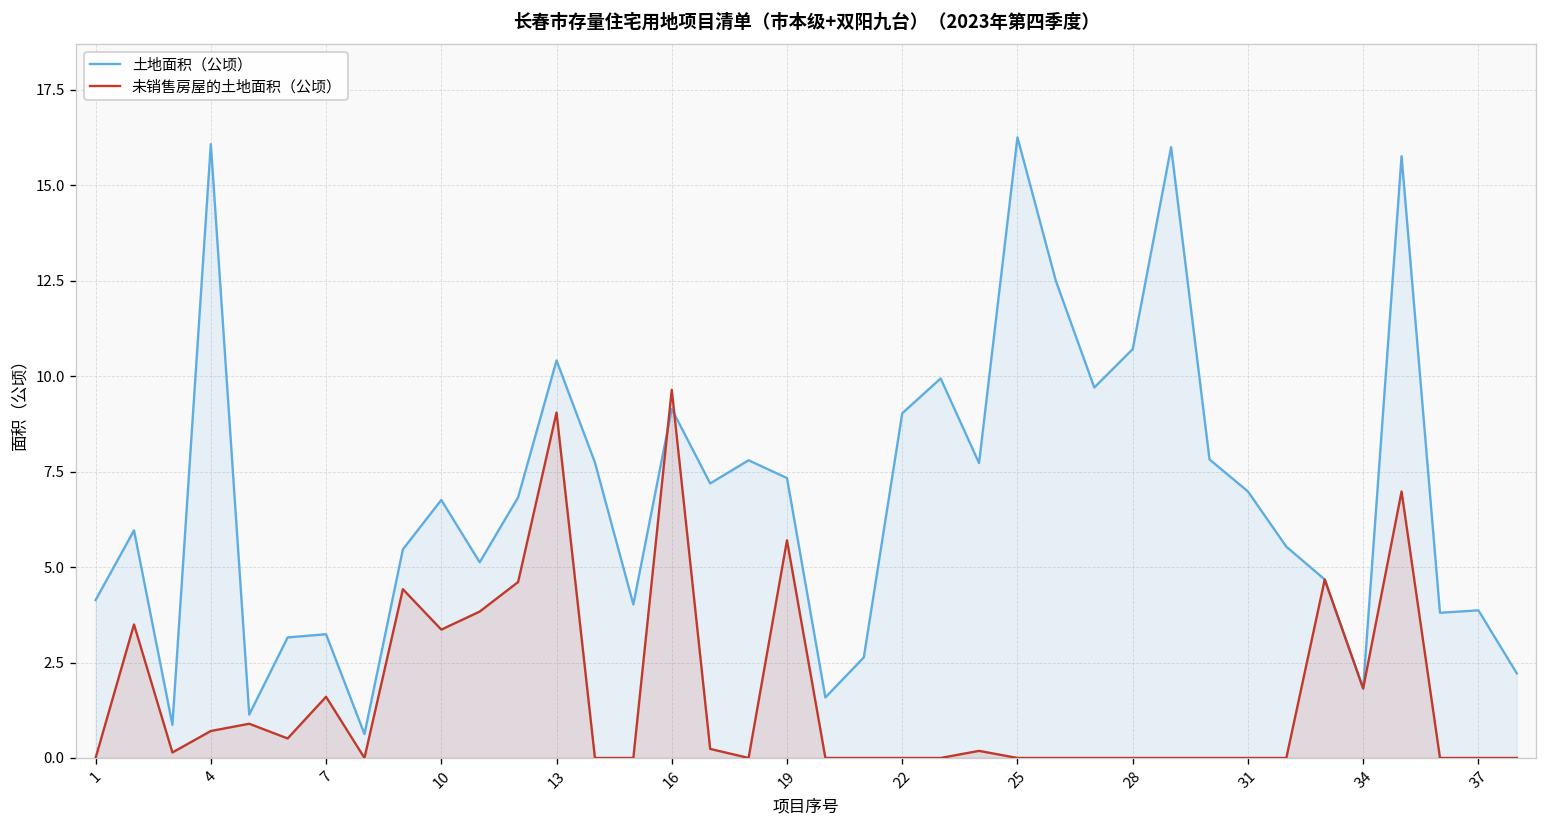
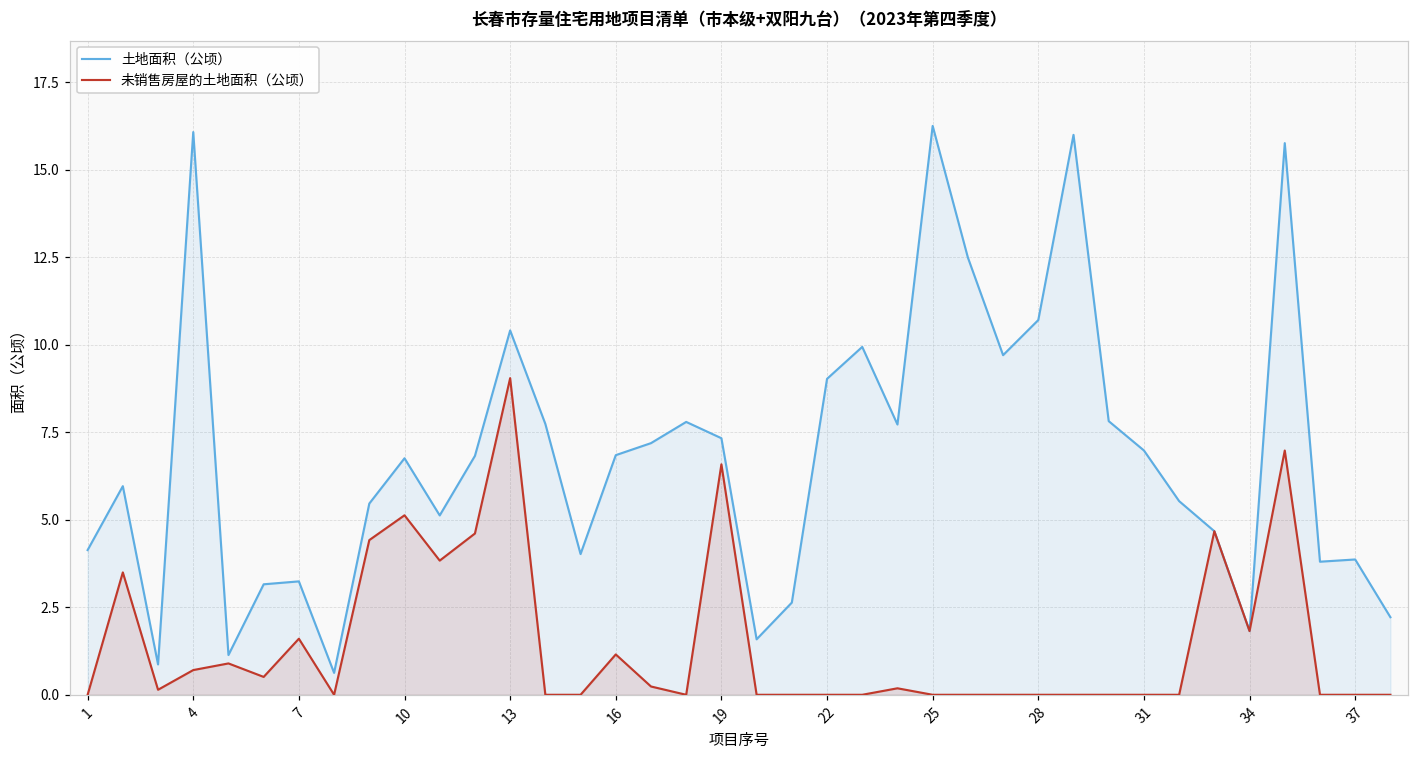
  {
    "土地面积（公顷）": {
      "1": 4.1,
      "4": 16.1,
      "7": 3.2,
      "10": 6.8,
      "13": 10.4,
-     "16": 9.1,
+     "16": 6.8,
      "19": 7.3,
      "22": 9.0,
      "25": 16.3,
      "28": 10.7,
      "31": 7.0,
      "37": 3.9
    },
    "未销售房屋的土地面积（公顷）": {
      "1": 0.0,
      "4": 0.7,
      "7": 1.6,
-     "10": 3.4,
+     "10": 5.1,
      "13": 9.0,
-     "16": 9.6,
-     "19": 5.7,
+     "16": 1.2,
+     "19": 6.6,
      "22": 0.0,
      "25": 0.0,
      "28": 0.0,
      "31": 0.0,
      "37": 0.0
    }
  }
